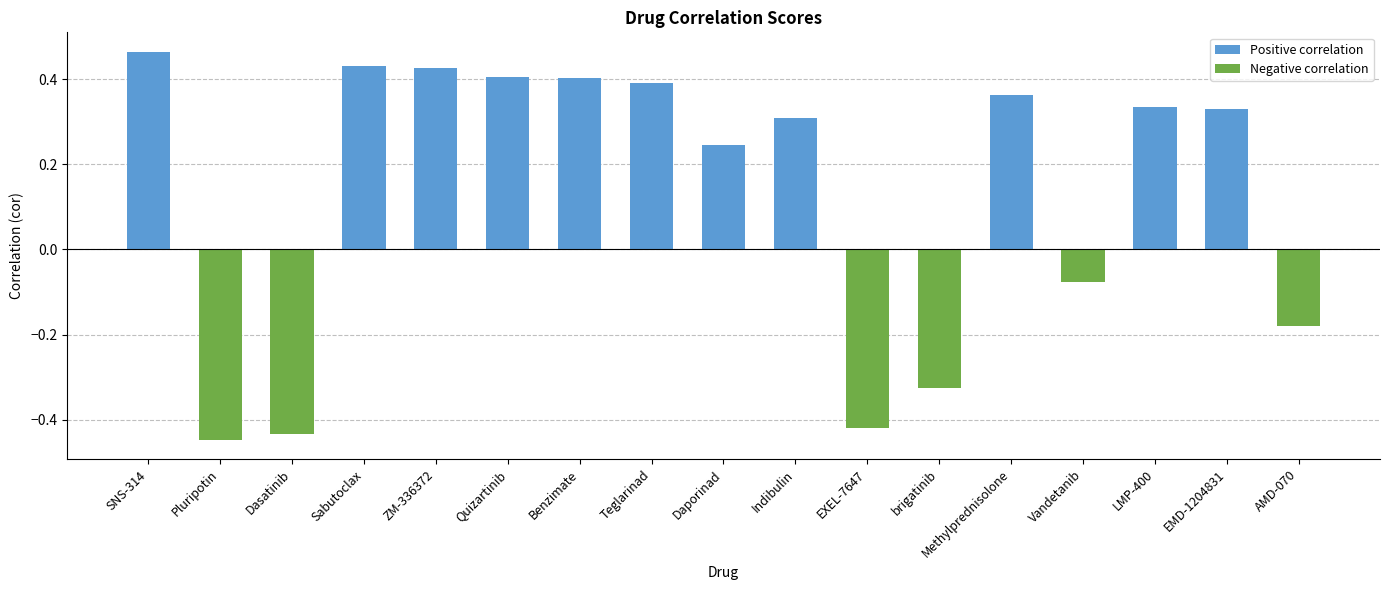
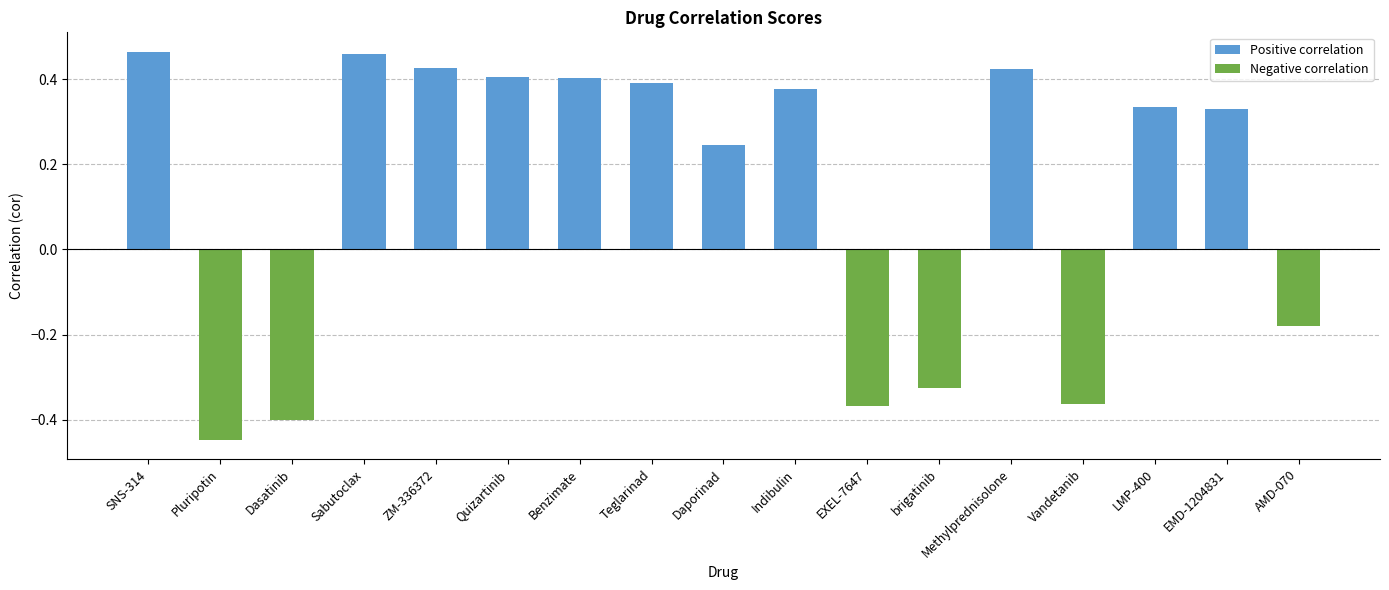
  {
    "Positive correlation": {
      "SNS-314": 0.46,
      "Pluripotin": 0.00,
      "Dasatinib": 0.00,
-     "Sabutoclax": 0.43,
+     "Sabutoclax": 0.46,
      "ZM-336372": 0.43,
      "Quizartinib": 0.41,
      "Benzimate": 0.40,
      "Teglarinad": 0.39,
      "Daporinad": 0.24,
-     "Indibulin": 0.31,
+     "Indibulin": 0.38,
      "EXEL-7647": 0.00,
      "brigatinib": 0.00,
-     "Methylprednisolone": 0.36,
+     "Methylprednisolone": 0.42,
      "Vandetanib": 0.00,
      "LMP-400": 0.34,
      "EMD-1204831": 0.33,
      "AMD-070": 0.00
    },
    "Negative correlation": {
      "SNS-314": 0.00,
      "Pluripotin": -0.45,
-     "Dasatinib": -0.43,
+     "Dasatinib": -0.40,
      "Sabutoclax": 0.00,
      "ZM-336372": 0.00,
      "Quizartinib": 0.00,
      "Benzimate": 0.00,
      "Teglarinad": 0.00,
      "Daporinad": 0.00,
      "Indibulin": 0.00,
-     "EXEL-7647": -0.42,
+     "EXEL-7647": -0.37,
      "brigatinib": -0.33,
      "Methylprednisolone": 0.00,
-     "Vandetanib": -0.08,
+     "Vandetanib": -0.36,
      "LMP-400": 0.00,
      "EMD-1204831": 0.00,
      "AMD-070": -0.18
    }
  }
